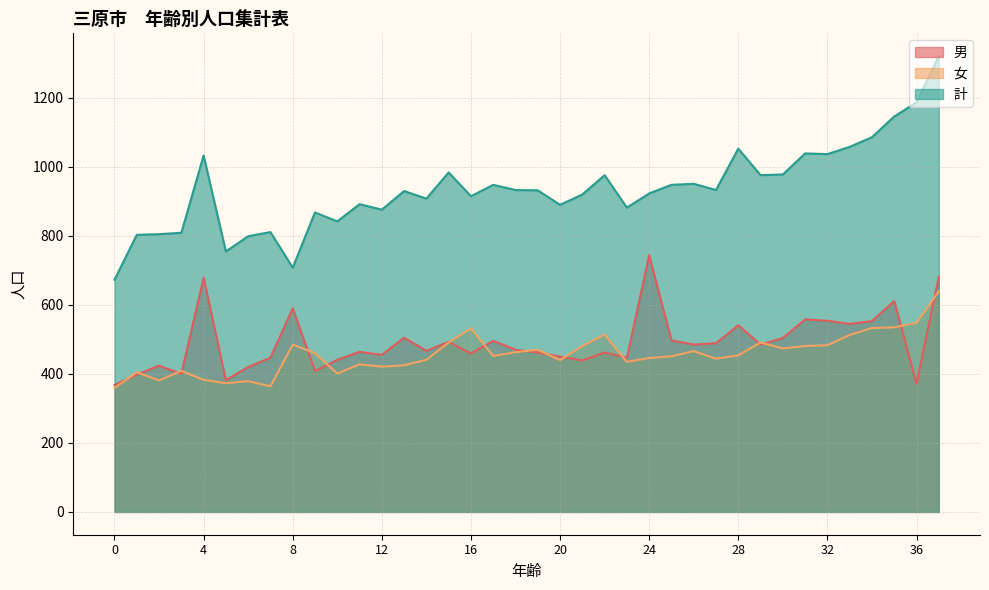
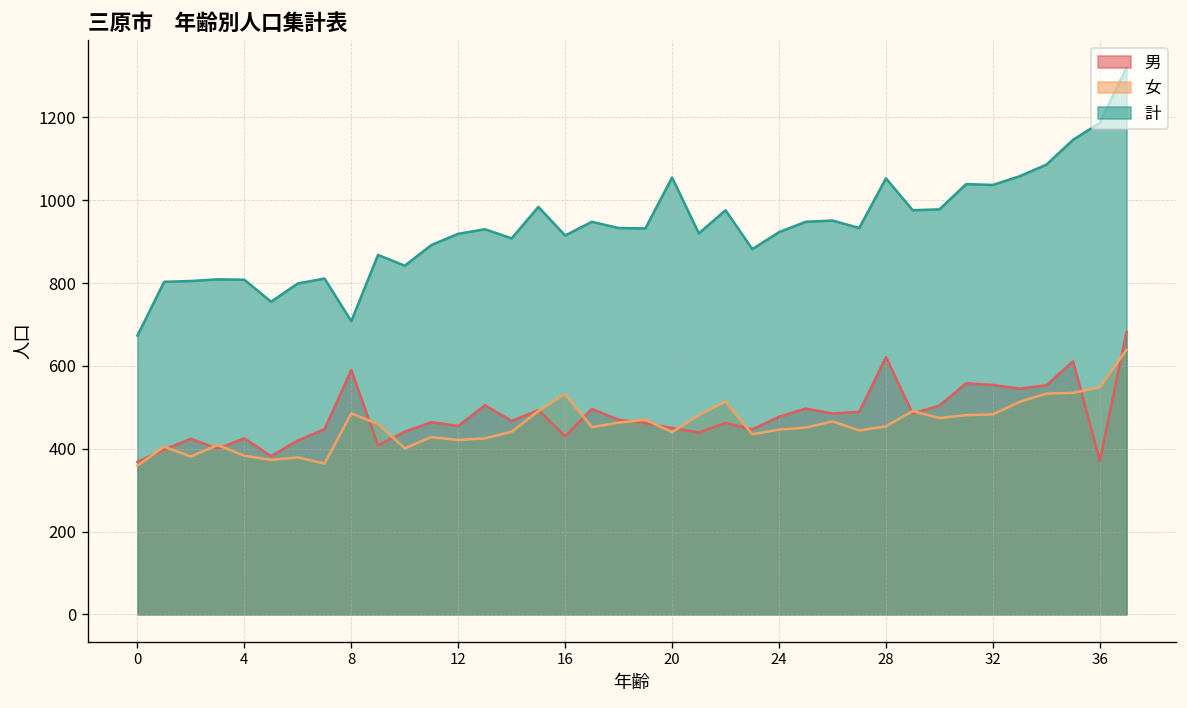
  {
    "男": {
      "0": 370,
-     "4": 680,
+     "4": 430,
      "8": 590,
      "12": 460,
-     "16": 460,
+     "16": 430,
      "20": 450,
-     "24": 740,
-     "28": 540,
+     "24": 480,
+     "28": 620,
      "32": 550,
      "36": 370
    },
    "女": {
      "0": 360,
      "4": 380,
      "8": 490,
      "12": 420,
      "16": 530,
      "20": 440,
      "24": 450,
      "28": 450,
      "32": 480,
      "36": 550
    },
    "計": {
      "0": 670,
-     "4": 1030,
+     "4": 810,
      "8": 710,
-     "12": 880,
+     "12": 920,
      "16": 920,
-     "20": 890,
+     "20": 1060,
      "24": 920,
      "28": 1050,
      "32": 1040
    }
  }
